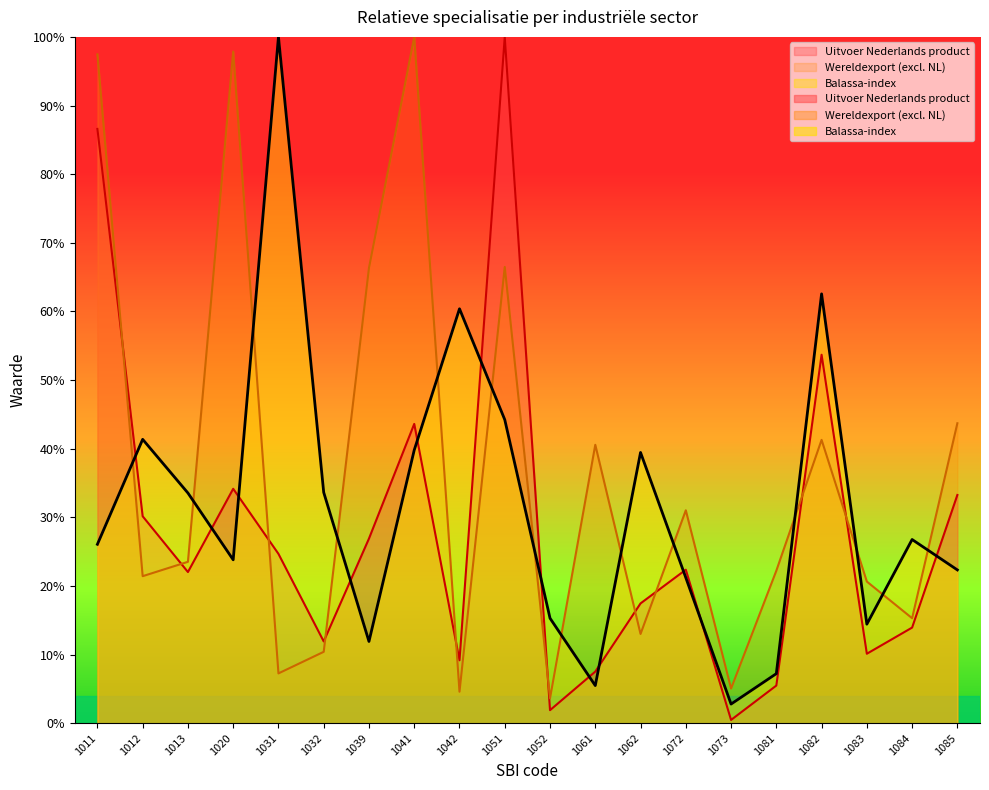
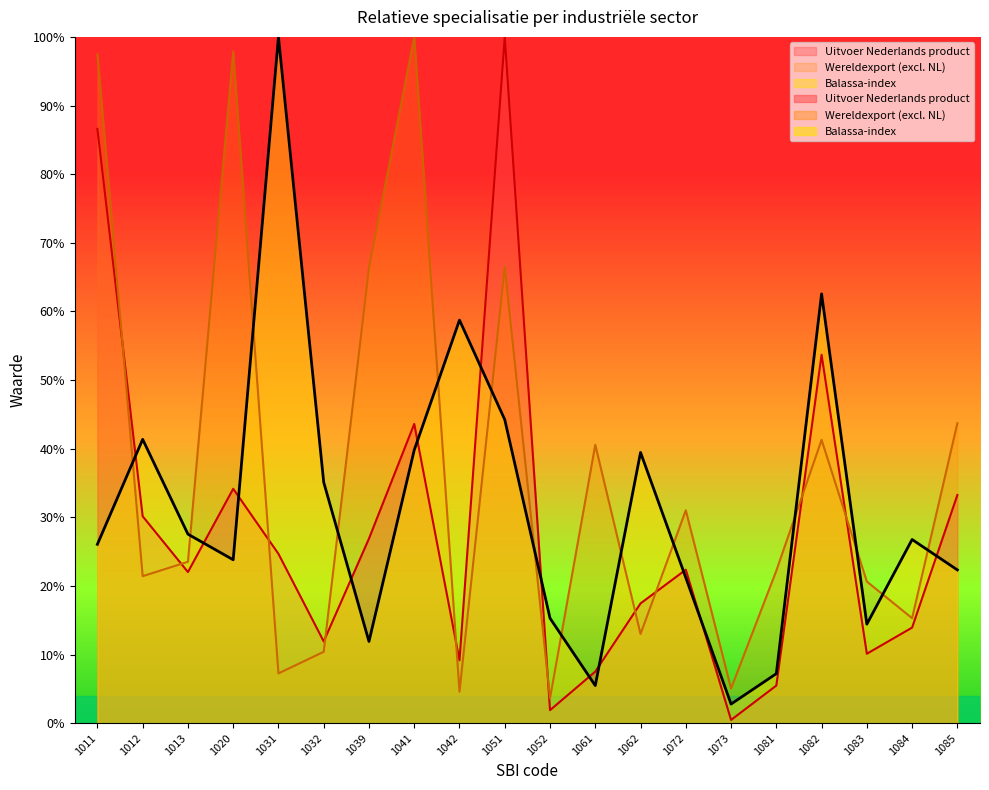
  {
    "Balassa-index": {
      "1011": "26%",
      "1012": "41%",
-     "1013": "34%",
+     "1013": "28%",
      "1020": "24%",
      "1031": "100%",
-     "1032": "34%",
+     "1032": "35%",
      "1039": "12%",
      "1041": "40%",
-     "1042": "60%",
+     "1042": "59%",
      "1051": "44%",
      "1052": "15%",
      "1061": "5%",
      "1062": "39%",
      "1072": "21%",
      "1081": "7%",
      "1082": "63%",
      "1083": "14%",
      "1084": "27%",
      "1085": "22%"
    }
  }
